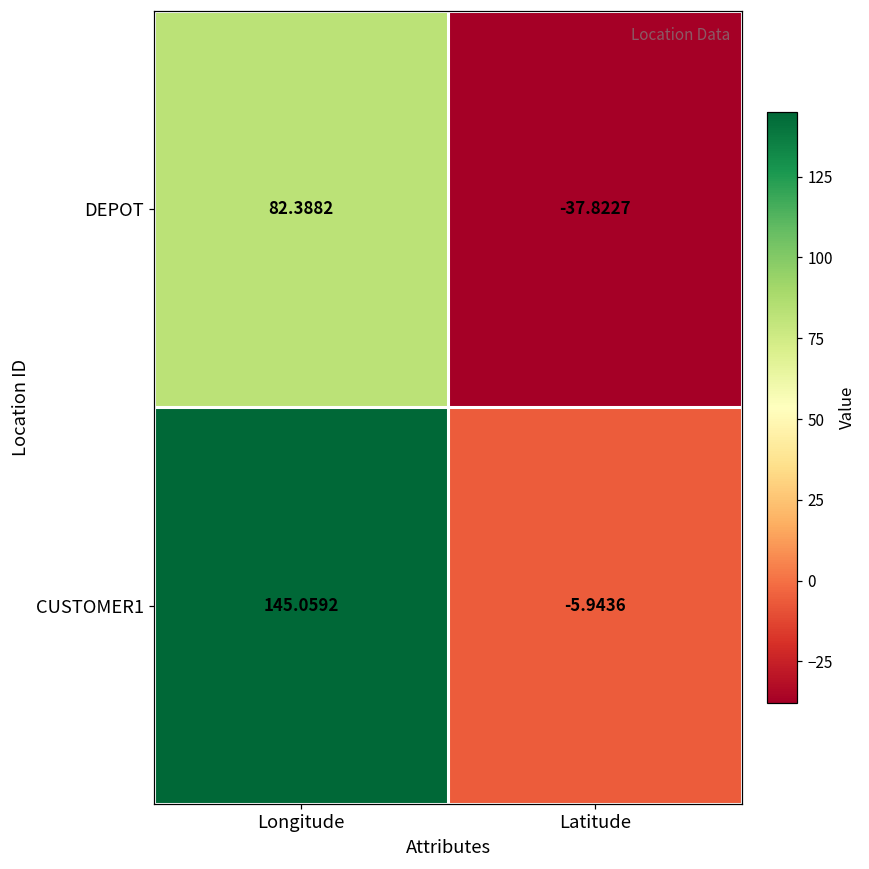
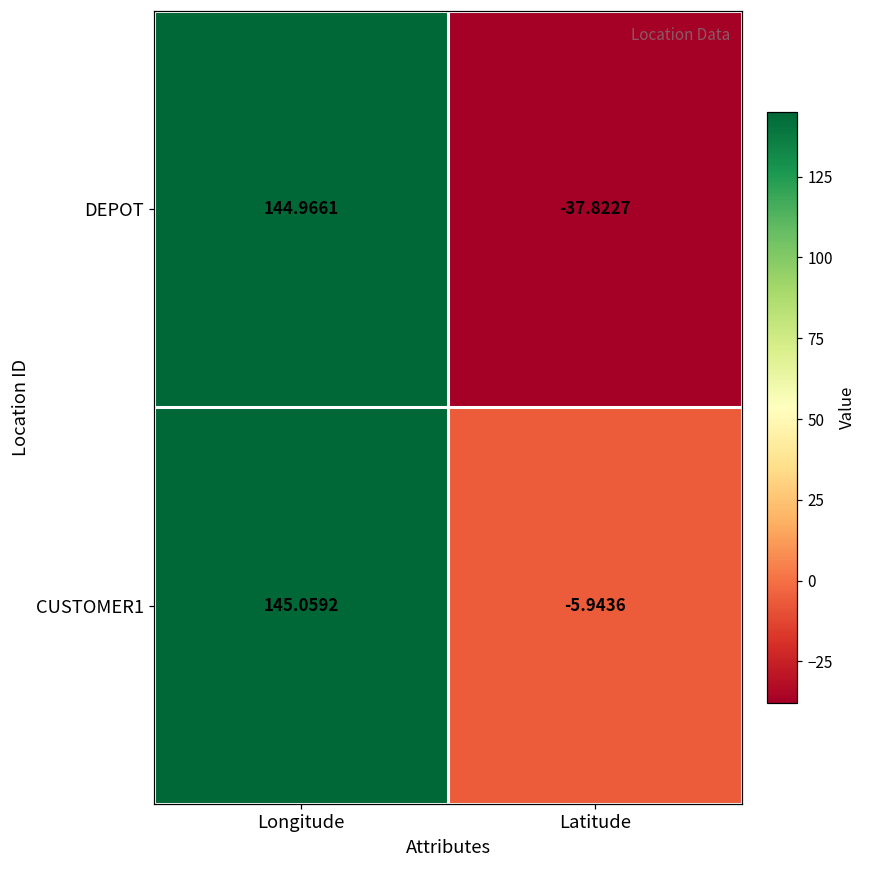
  {
    "DEPOT": {
-     "Longitude": 82.3882
+     "Longitude": 144.9661
    },
    "CUSTOMER1": {
      "Longitude": 145.0592,
      "Latitude": -5.9436
    }
  }
